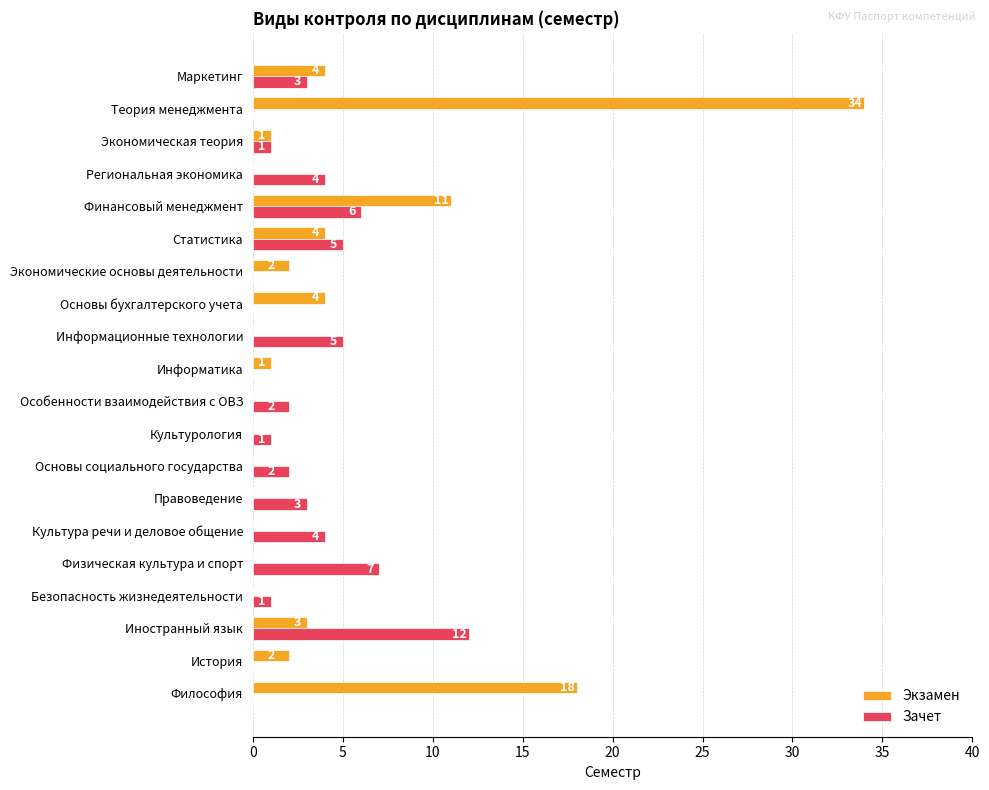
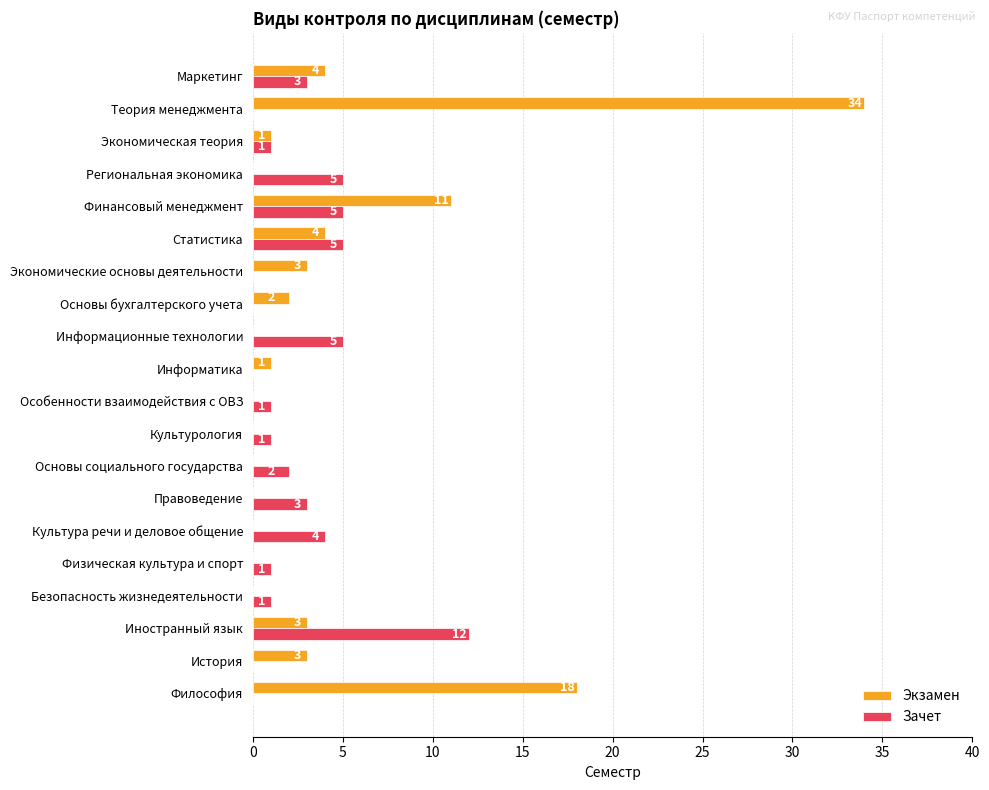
  {
    "Экзамен": {
      "Маркетинг": 4,
      "Теория менеджмента": 34,
      "Экономическая теория": 1,
      "Финансовый менеджмент": 11,
      "Статистика": 4,
-     "Экономические основы деятельности": 2,
-     "Основы бухгалтерского учета": 4,
+     "Экономические основы деятельности": 3,
+     "Основы бухгалтерского учета": 2,
      "Информатика": 1,
      "Иностранный язык": 3,
-     "История": 2,
+     "История": 3,
      "Философия": 18
    },
    "Зачет": {
      "Маркетинг": 3,
      "Экономическая теория": 1,
-     "Региональная экономика": 4,
-     "Финансовый менеджмент": 6,
+     "Региональная экономика": 5,
+     "Финансовый менеджмент": 5,
      "Статистика": 5,
      "Информационные технологии": 5,
-     "Особенности взаимодействия с ОВЗ": 2,
+     "Особенности взаимодействия с ОВЗ": 1,
      "Культурология": 1,
      "Основы социального государства": 2,
      "Правоведение": 3,
      "Культура речи и деловое общение": 4,
-     "Физическая культура и спорт": 7,
+     "Физическая культура и спорт": 1,
      "Безопасность жизнедеятельности": 1,
      "Иностранный язык": 12
    }
  }
